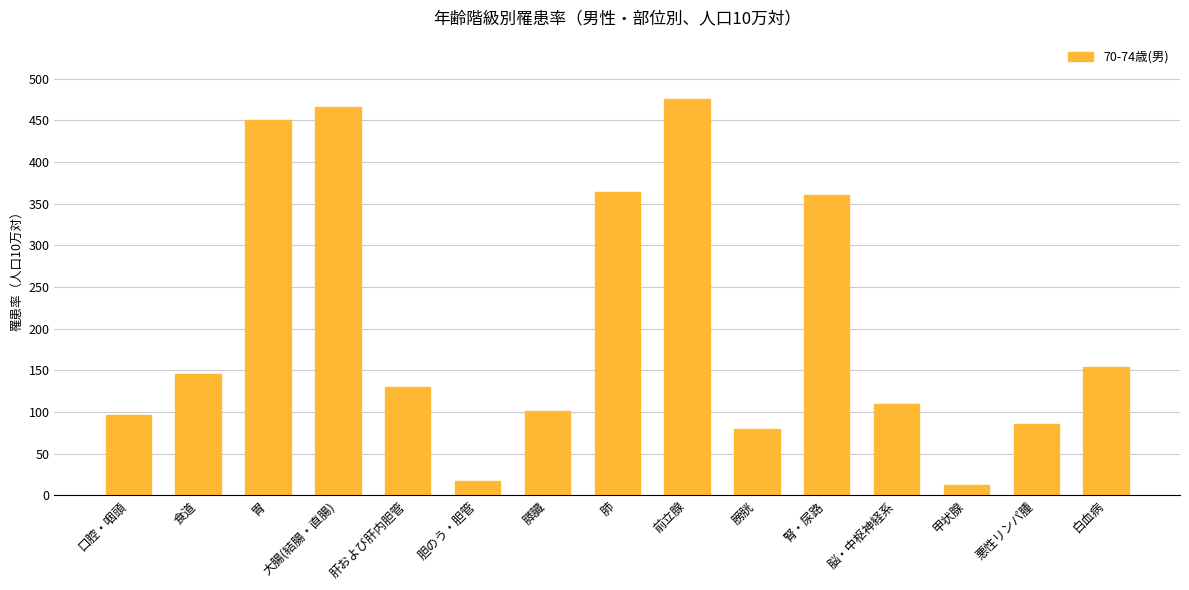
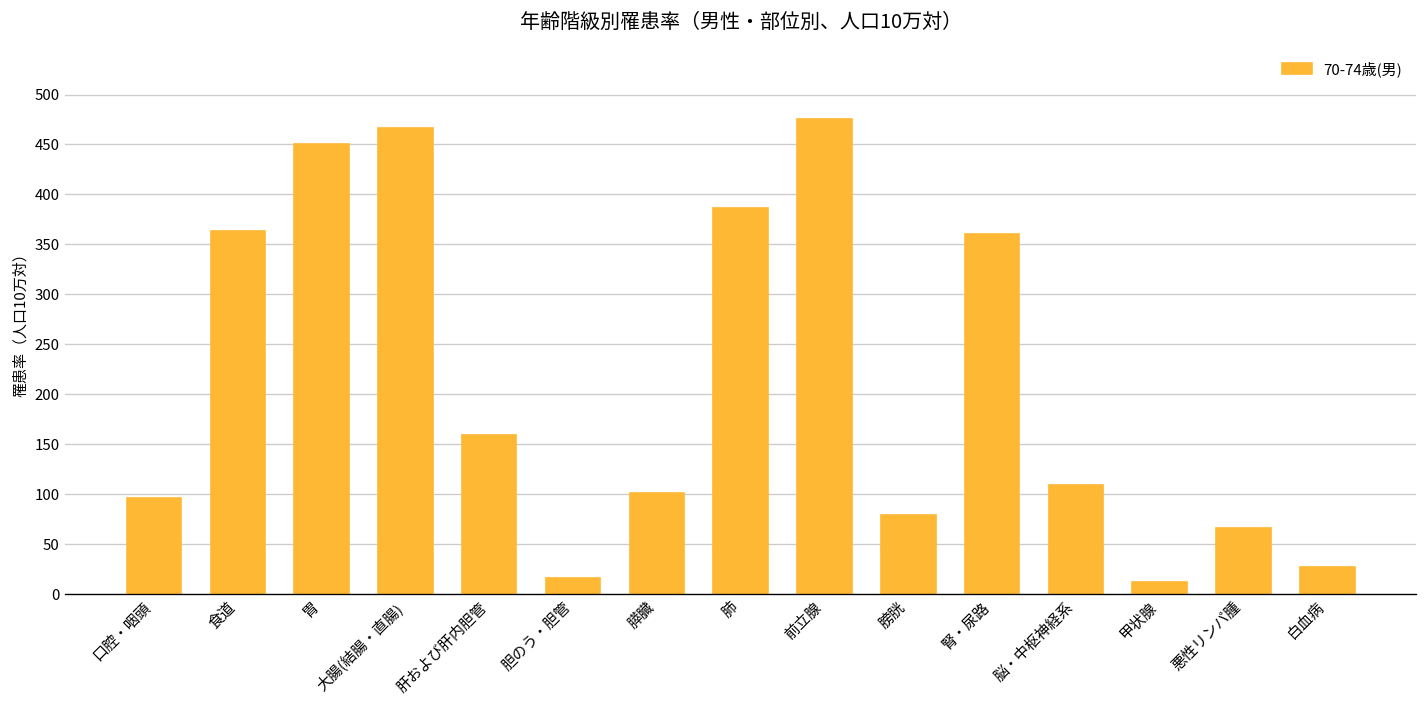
  {
    "口腔・咽頭": 100,
-   "食道": 150,
+   "食道": 360,
    "胃": 450,
    "大腸(結腸・直腸)": 470,
-   "肝および肝内胆管": 130,
+   "肝および肝内胆管": 160,
    "胆のう・胆管": 20,
    "膵臓": 100,
-   "肺": 360,
+   "肺": 390,
    "前立腺": 480,
    "膀胱": 80,
    "腎・尿路": 360,
    "脳・中枢神経系": 110,
    "甲状腺": 10,
-   "悪性リンパ腫": 90,
-   "白血病": 150
+   "悪性リンパ腫": 70,
+   "白血病": 30
  }
